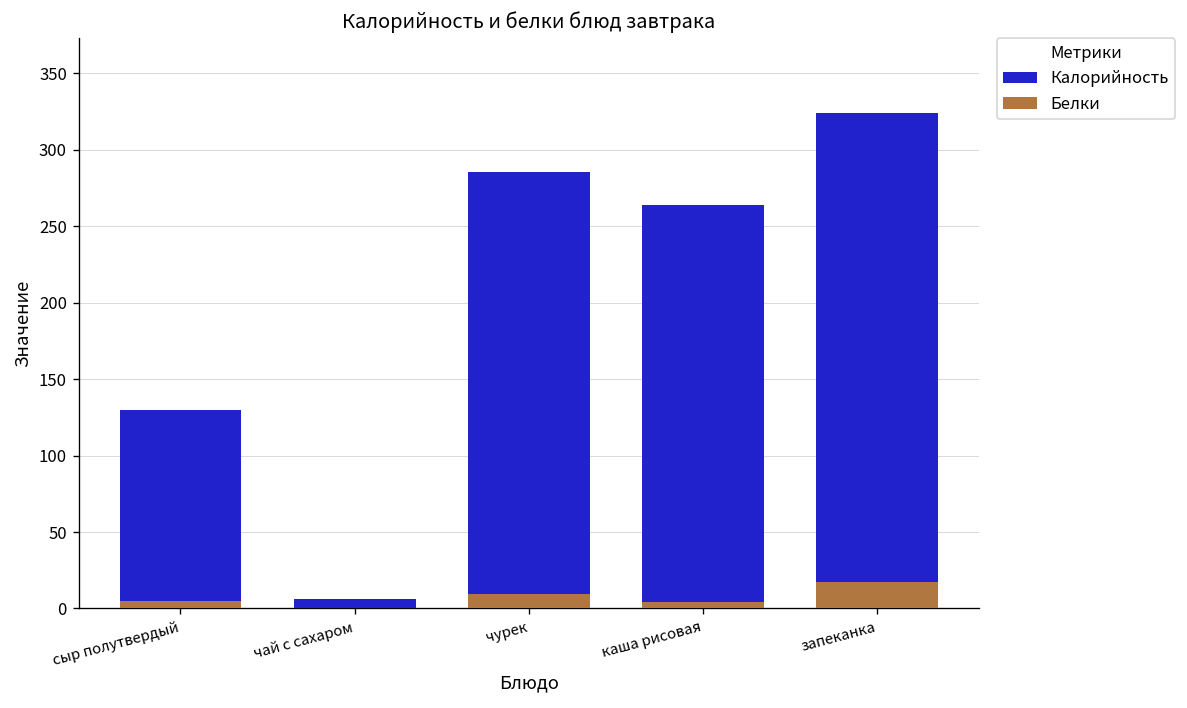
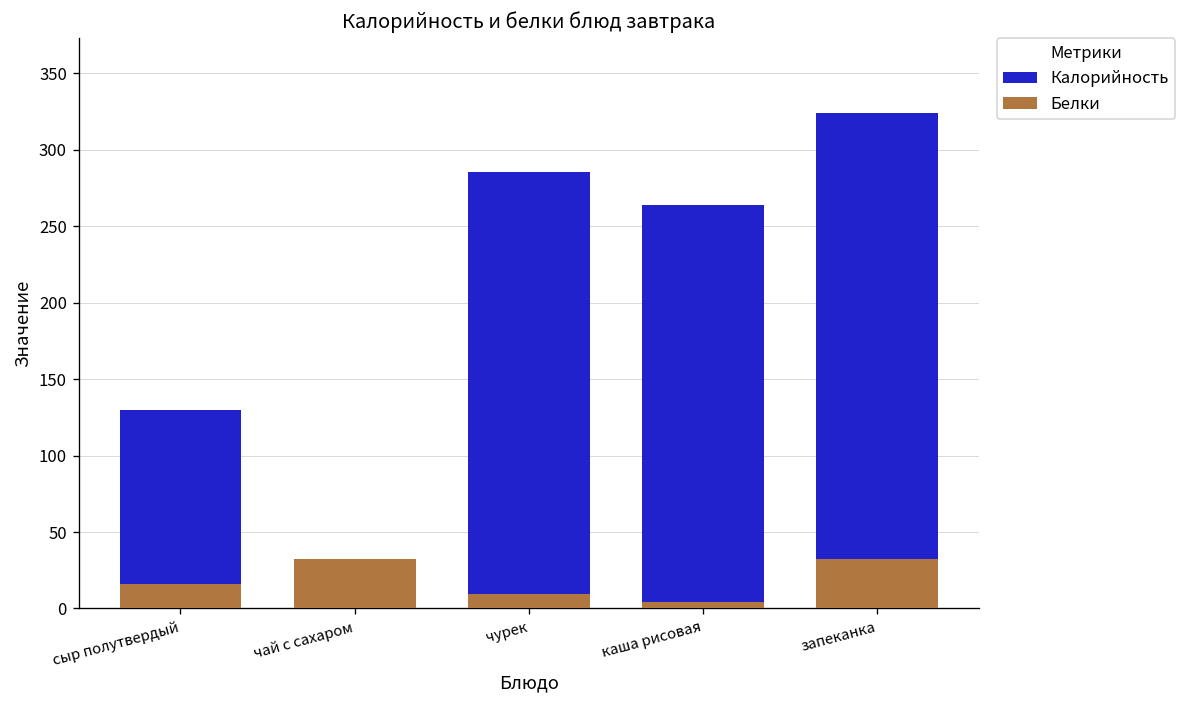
  {
    "Калорийность": {
      "сыр полутвердый": 130,
      "чурек": 285,
      "каша рисовая": 264,
      "запеканка": 324
    },
    "Белки": {
-     "сыр полутвердый": 5,
-     "чай с сахаром": 0,
-     "запеканка": 18
+     "сыр полутвердый": 16,
+     "чай с сахаром": 33,
+     "запеканка": 32
    }
  }
